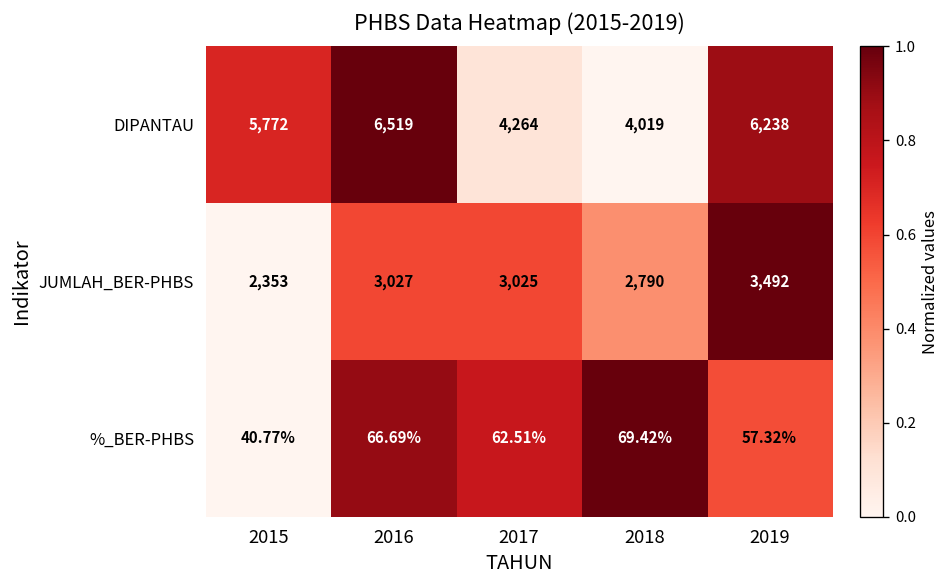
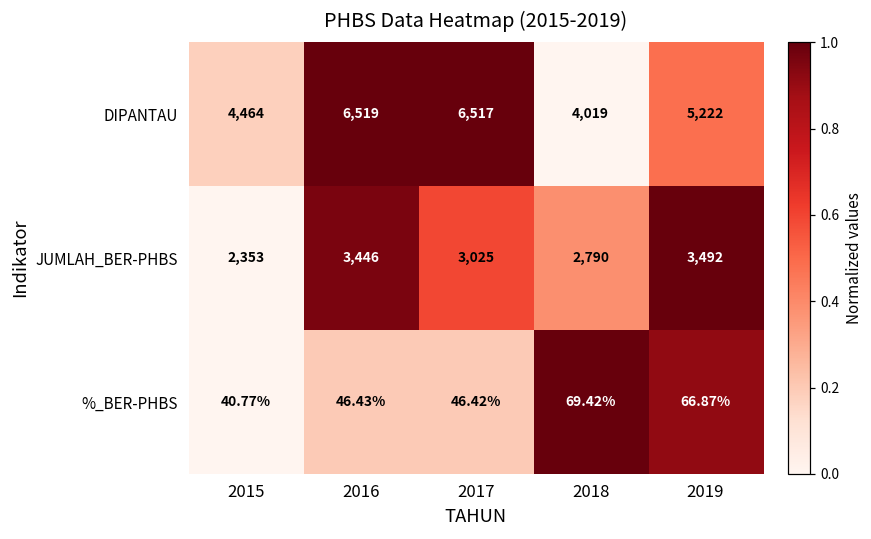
  {
    "DIPANTAU": {
-     "2015": "5,772",
+     "2015": "4,464",
      "2016": "6,519",
-     "2017": "4,264",
+     "2017": "6,517",
      "2018": "4,019",
-     "2019": "6,238"
+     "2019": "5,222"
    },
    "JUMLAH_BER-PHBS": {
      "2015": "2,353",
-     "2016": "3,027",
+     "2016": "3,446",
      "2017": "3,025",
      "2018": "2,790",
      "2019": "3,492"
    },
    "%_BER-PHBS": {
      "2015": "40.77%",
-     "2016": "66.69%",
-     "2017": "62.51%",
+     "2016": "46.43%",
+     "2017": "46.42%",
      "2018": "69.42%",
-     "2019": "57.32%"
+     "2019": "66.87%"
    }
  }
